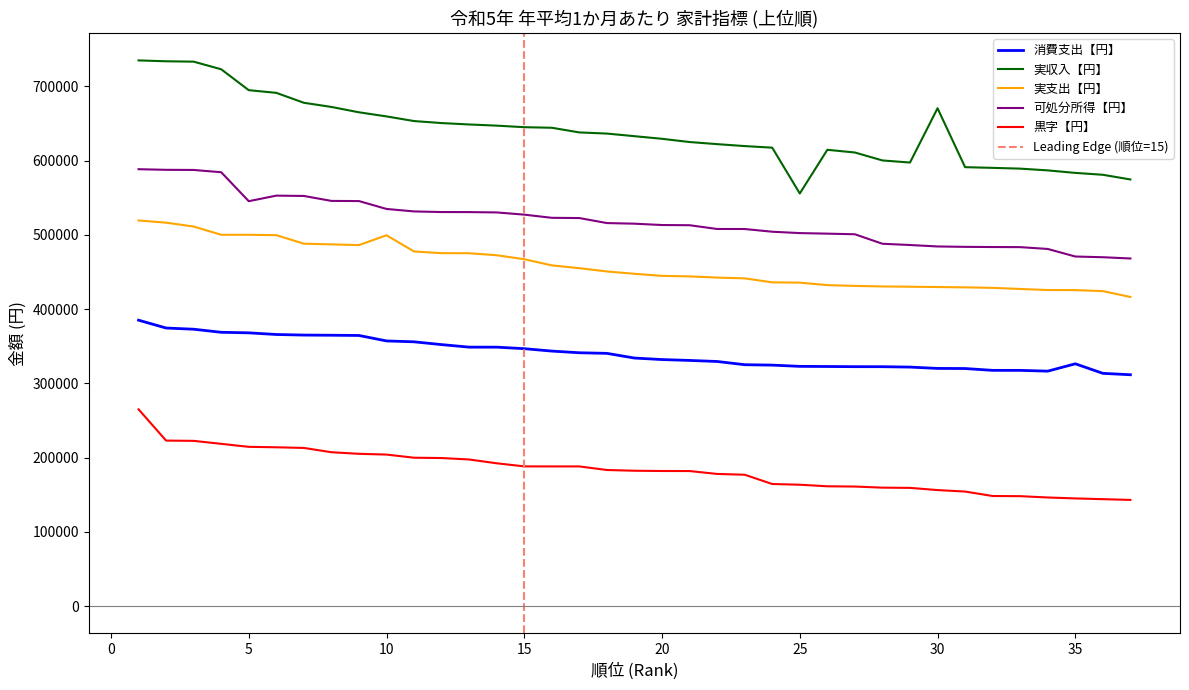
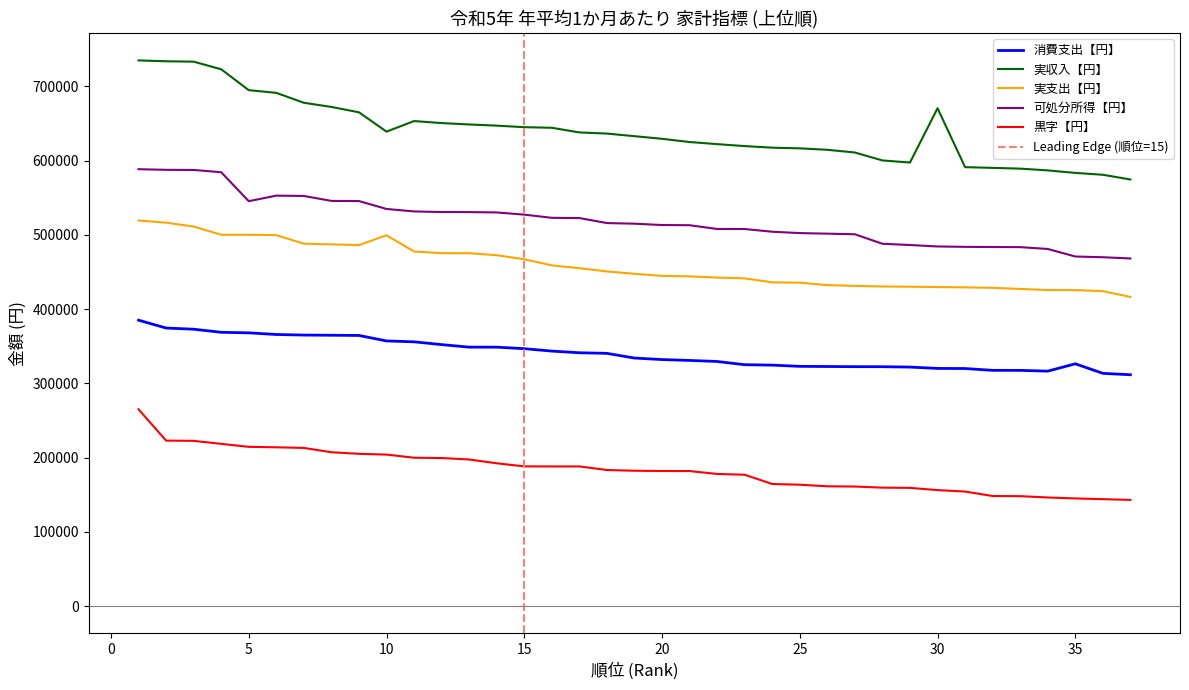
  {
    "消費支出【円】": {
      "5": 370000,
      "10": 360000,
      "15": 350000,
      "20": 330000,
      "25": 320000,
      "30": 320000,
      "35": 330000
    },
    "実収入【円】": {
      "5": 690000,
-     "10": 660000,
+     "10": 640000,
      "15": 640000,
      "20": 630000,
-     "25": 560000,
+     "25": 620000,
      "30": 670000,
      "35": 580000
    },
    "実支出【円】": {
      "5": 500000,
      "10": 500000,
      "15": 470000,
      "20": 440000,
      "25": 440000,
      "30": 430000,
      "35": 430000
    },
    "可処分所得【円】": {
      "5": 550000,
      "10": 530000,
      "15": 530000,
      "20": 510000,
      "25": 500000,
      "30": 480000,
      "35": 470000
    },
    "黒字【円】": {
      "5": 210000,
      "10": 200000,
      "15": 190000,
      "20": 180000,
      "25": 160000,
      "30": 160000,
      "35": 150000
    }
  }
